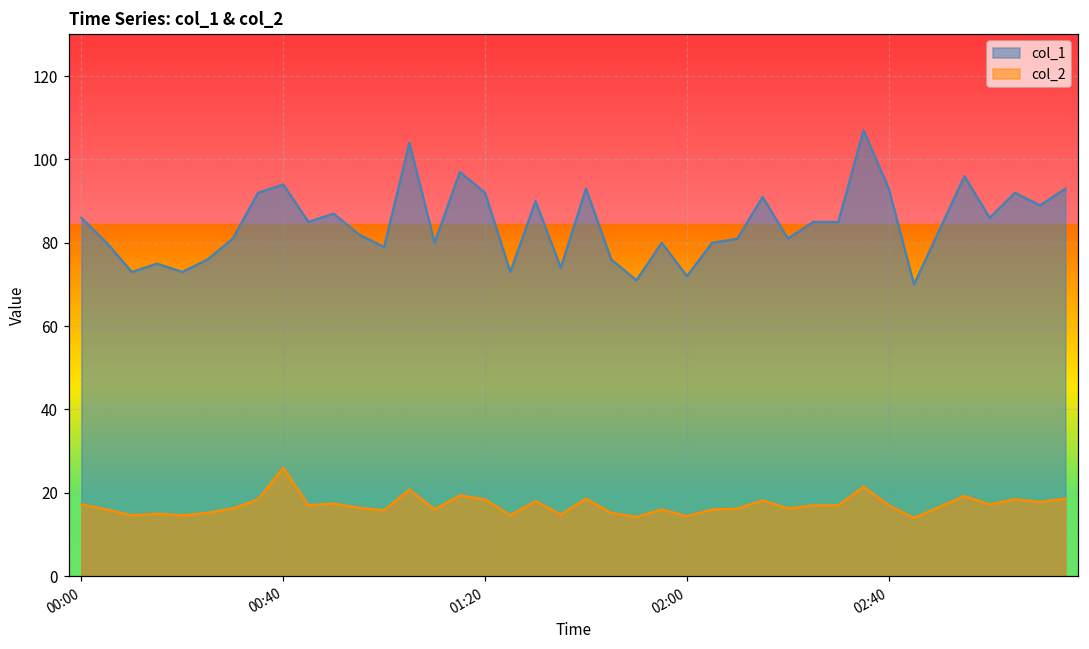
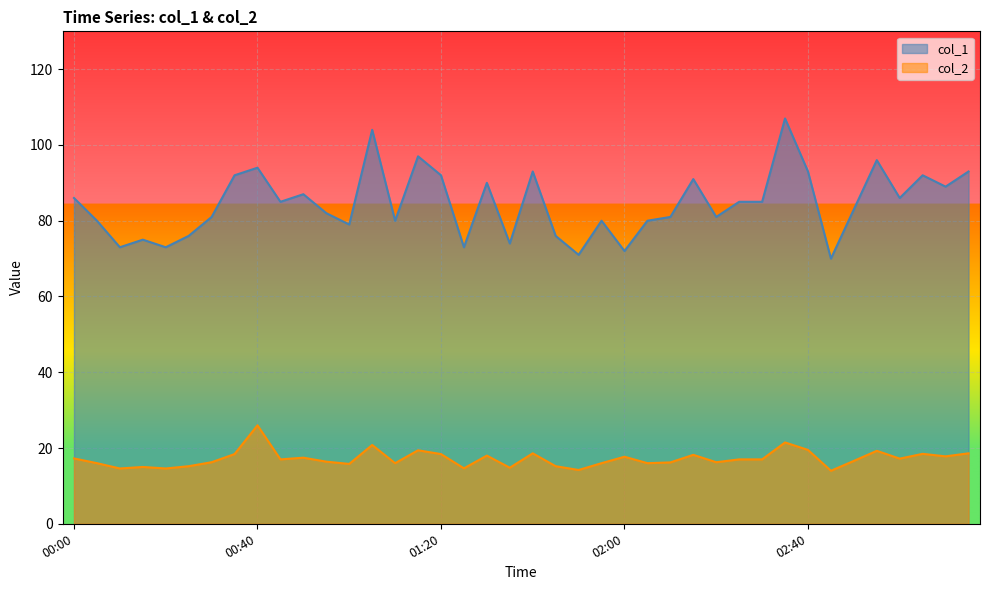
  {
    "col_1": {
      "00:00": 86,
      "00:40": 94,
      "01:20": 92,
      "02:00": 72,
      "02:40": 93
    },
    "col_2": {
      "00:00": 17,
      "00:40": 26,
      "01:20": 18,
-     "02:00": 14,
-     "02:40": 17
+     "02:00": 18,
+     "02:40": 20
    }
  }
